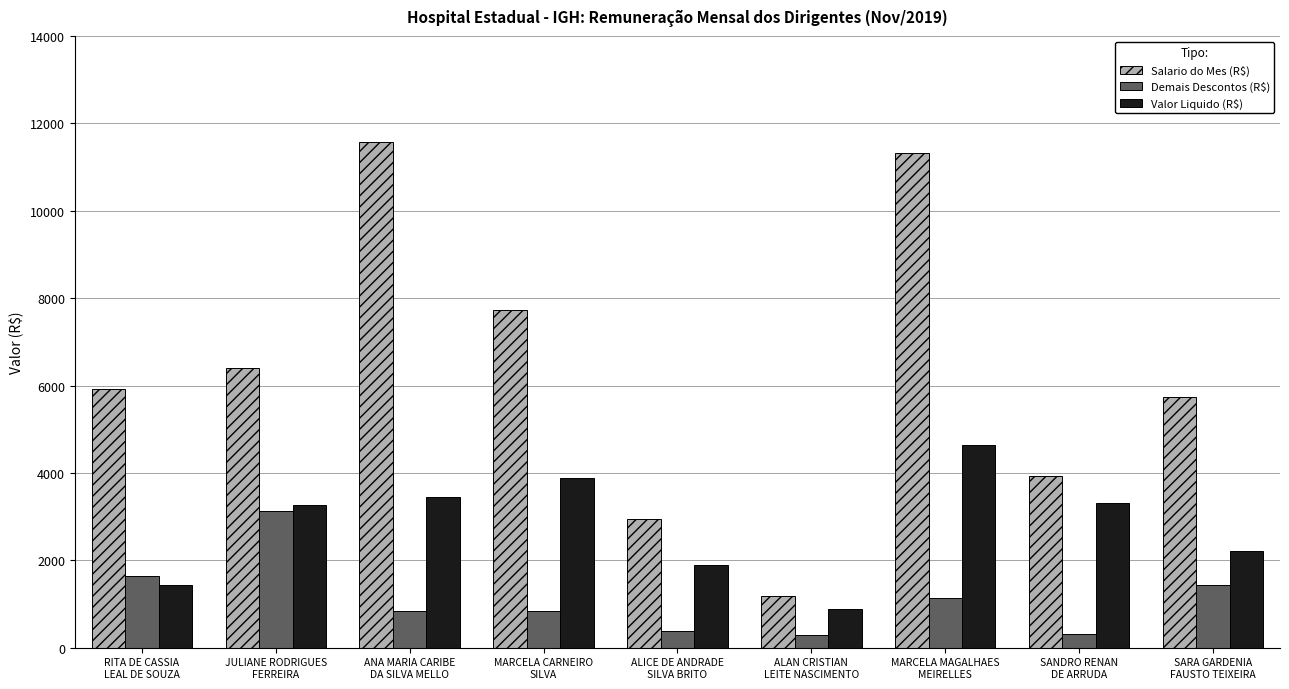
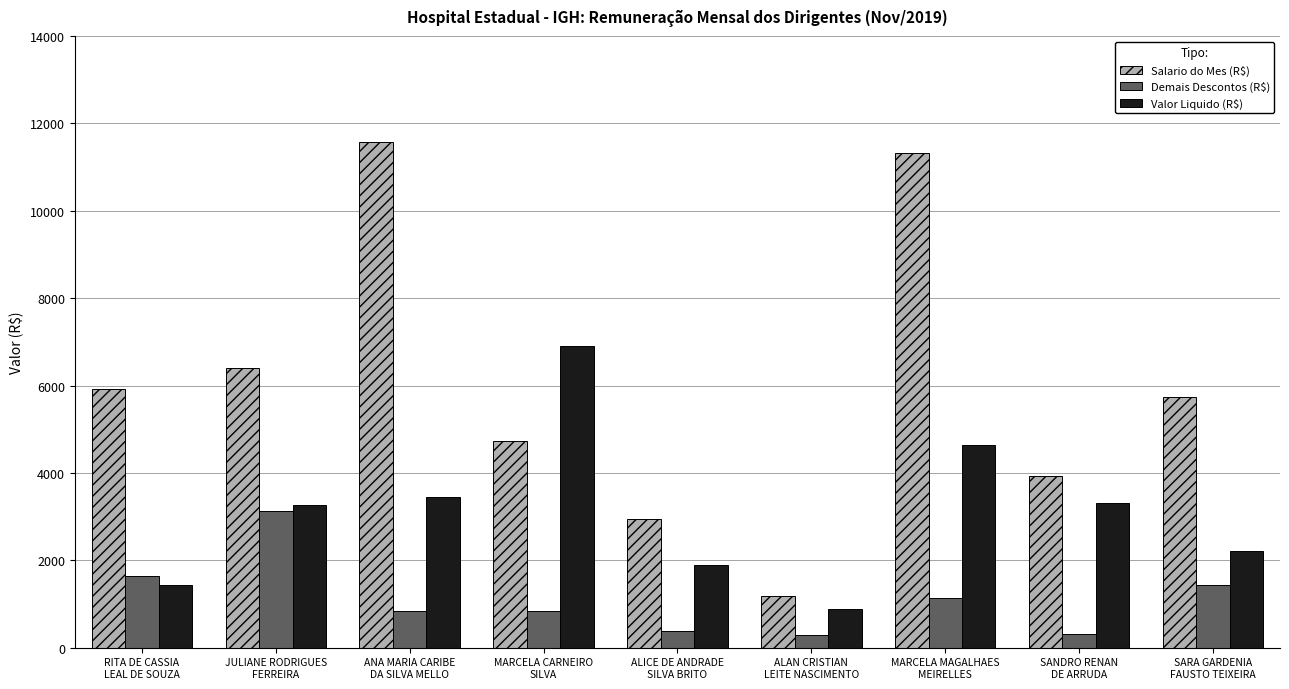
  {
    "Salario do Mes (R$)": {
      "RITA DE CASSIA LEAL DE SOUZA": 5900,
      "JULIANE RODRIGUES FERREIRA": 6400,
      "ANA MARIA CARIBE DA SILVA MELLO": 11600,
-     "MARCELA CARNEIRO SILVA": 7700,
+     "MARCELA CARNEIRO SILVA": 4700,
      "ALICE DE ANDRADE SILVA BRITO": 2900,
      "ALAN CRISTIAN LEITE NASCIMENTO": 1200,
      "MARCELA MAGALHAES MEIRELLES": 11300,
      "SANDRO RENAN DE ARRUDA": 3900,
      "SARA GARDENIA FAUSTO TEIXEIRA": 5700
    },
    "Demais Descontos (R$)": {
      "RITA DE CASSIA LEAL DE SOUZA": 1600,
      "JULIANE RODRIGUES FERREIRA": 3100,
      "ANA MARIA CARIBE DA SILVA MELLO": 800,
      "MARCELA CARNEIRO SILVA": 800,
      "ALICE DE ANDRADE SILVA BRITO": 400,
      "ALAN CRISTIAN LEITE NASCIMENTO": 300,
      "MARCELA MAGALHAES MEIRELLES": 1100,
      "SANDRO RENAN DE ARRUDA": 300,
      "SARA GARDENIA FAUSTO TEIXEIRA": 1400
    },
    "Valor Liquido (R$)": {
      "RITA DE CASSIA LEAL DE SOUZA": 1400,
      "JULIANE RODRIGUES FERREIRA": 3300,
      "ANA MARIA CARIBE DA SILVA MELLO": 3400,
-     "MARCELA CARNEIRO SILVA": 3900,
+     "MARCELA CARNEIRO SILVA": 6900,
      "ALICE DE ANDRADE SILVA BRITO": 1900,
      "ALAN CRISTIAN LEITE NASCIMENTO": 900,
      "MARCELA MAGALHAES MEIRELLES": 4600,
      "SANDRO RENAN DE ARRUDA": 3300,
      "SARA GARDENIA FAUSTO TEIXEIRA": 2200
    }
  }
